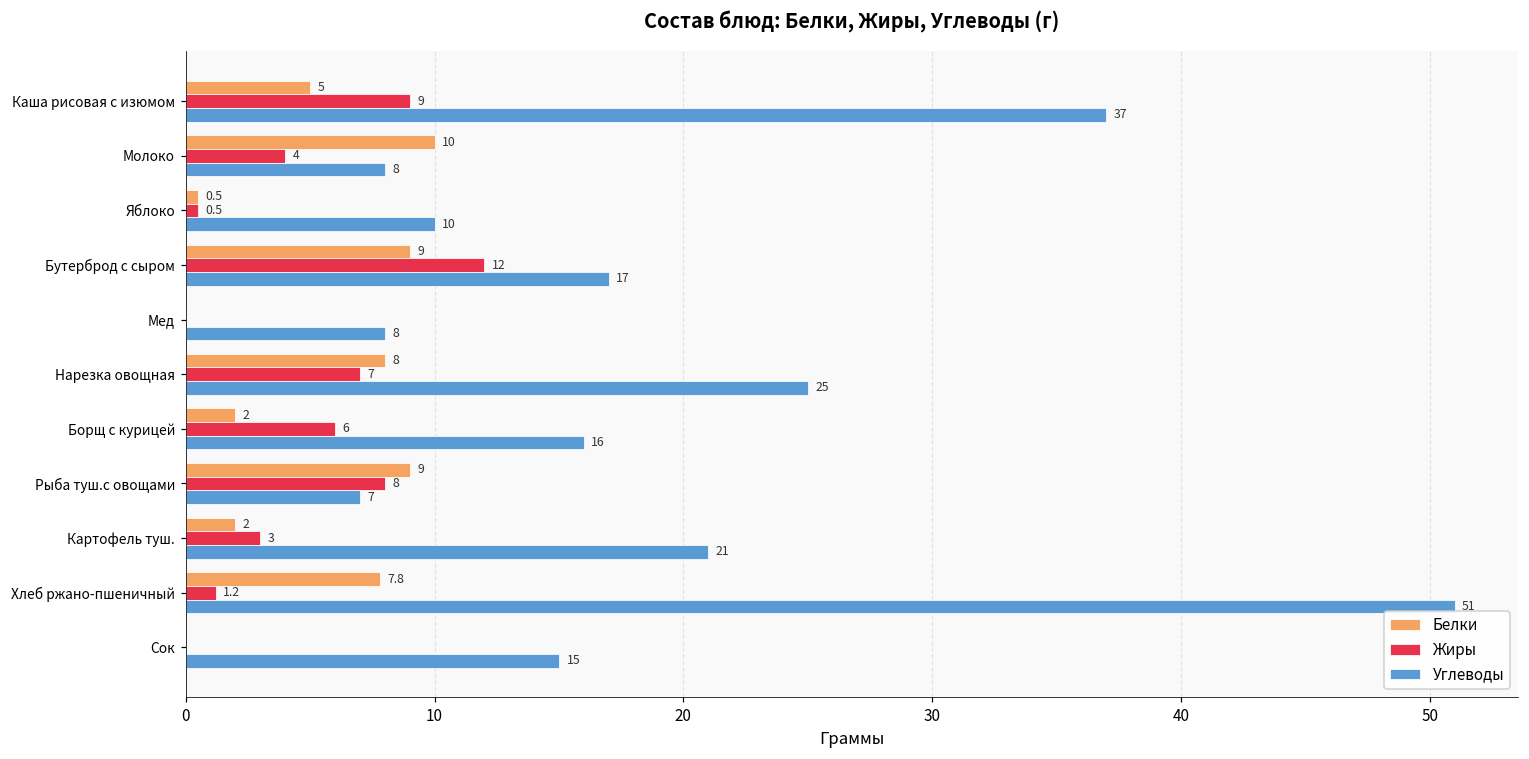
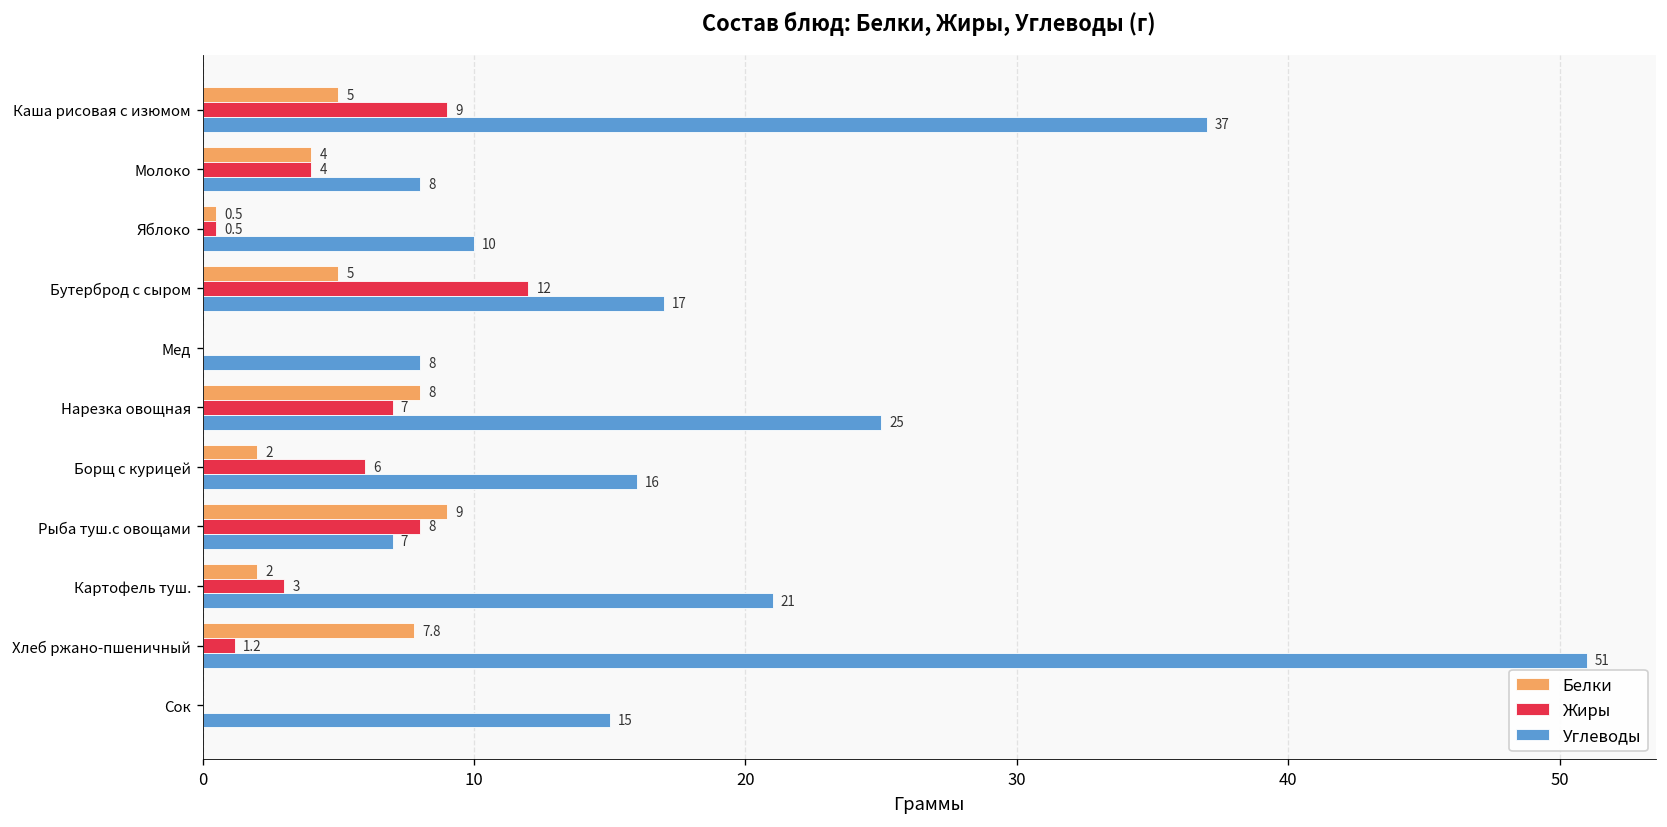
  {
    "Белки": {
      "Каша рисовая с изюмом": 5,
-     "Молоко": 10,
+     "Молоко": 4,
      "Яблоко": 0.5,
-     "Бутерброд с сыром": 9,
+     "Бутерброд с сыром": 5,
      "Нарезка овощная": 8,
      "Борщ с курицей": 2,
      "Рыба туш.с овощами": 9,
      "Картофель туш.": 2,
      "Хлеб ржано-пшеничный": 7.8
    },
    "Жиры": {
      "Каша рисовая с изюмом": 9,
      "Молоко": 4,
      "Яблоко": 0.5,
      "Бутерброд с сыром": 12,
      "Нарезка овощная": 7,
      "Борщ с курицей": 6,
      "Рыба туш.с овощами": 8,
      "Картофель туш.": 3,
      "Хлеб ржано-пшеничный": 1.2
    },
    "Углеводы": {
      "Каша рисовая с изюмом": 37,
      "Молоко": 8,
      "Яблоко": 10,
      "Бутерброд с сыром": 17,
      "Мед": 8,
      "Нарезка овощная": 25,
      "Борщ с курицей": 16,
      "Рыба туш.с овощами": 7,
      "Картофель туш.": 21,
      "Хлеб ржано-пшеничный": 51,
      "Сок": 15
    }
  }
